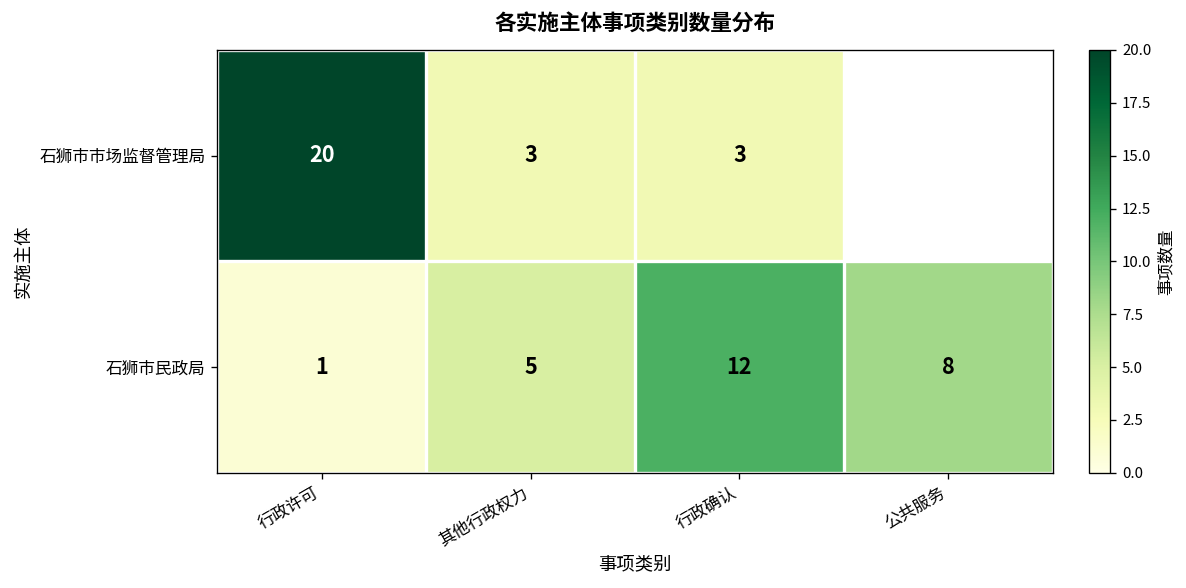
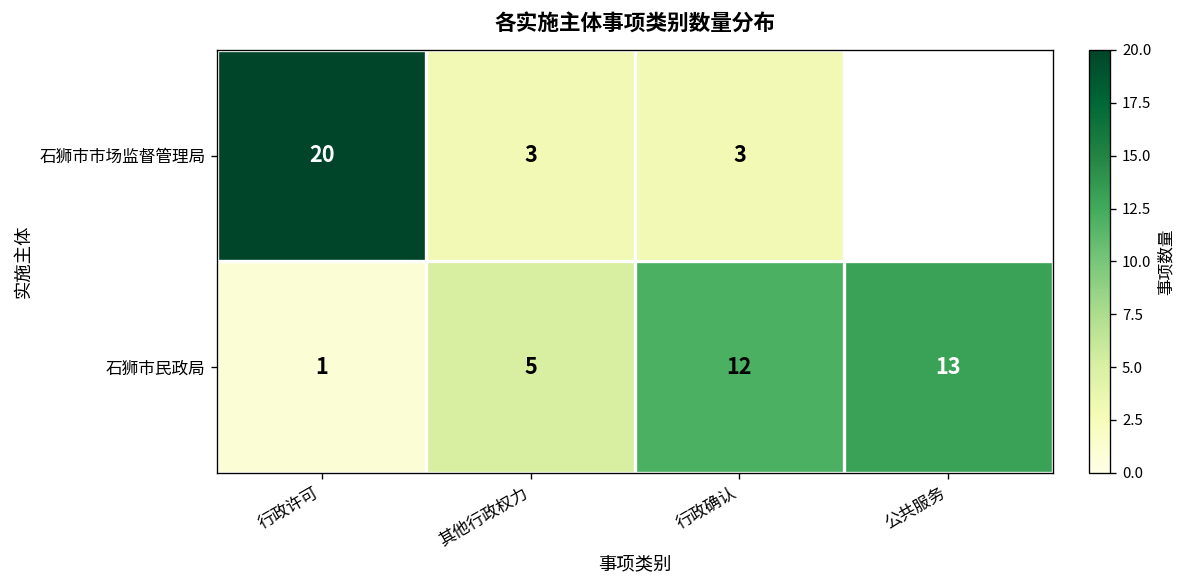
  {
    "石狮市市场监督管理局": {
      "行政许可": 20,
      "其他行政权力": 3,
      "行政确认": 3
    },
    "石狮市民政局": {
      "行政许可": 1,
      "其他行政权力": 5,
      "行政确认": 12,
-     "公共服务": 8
+     "公共服务": 13
    }
  }
